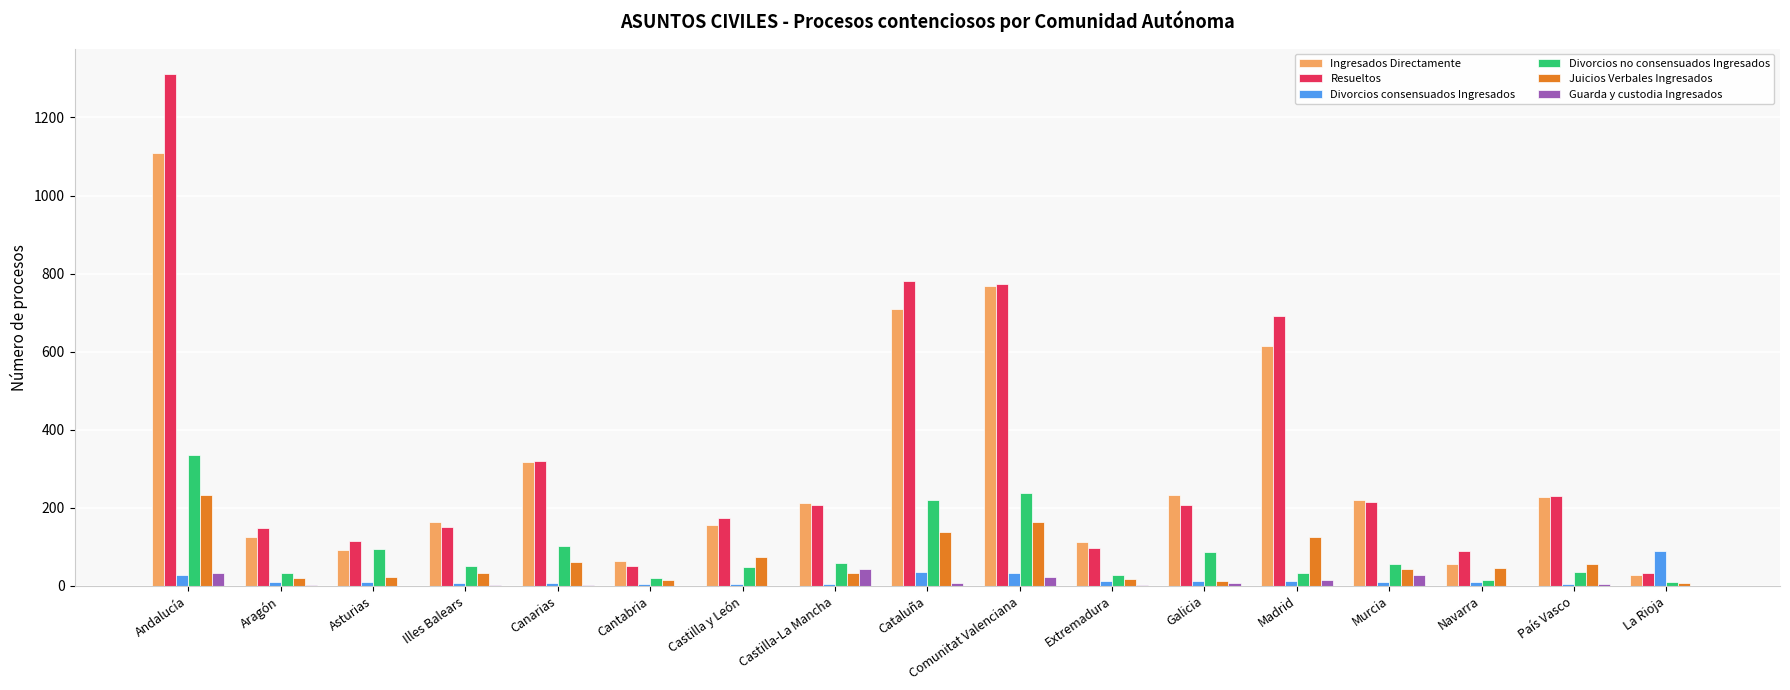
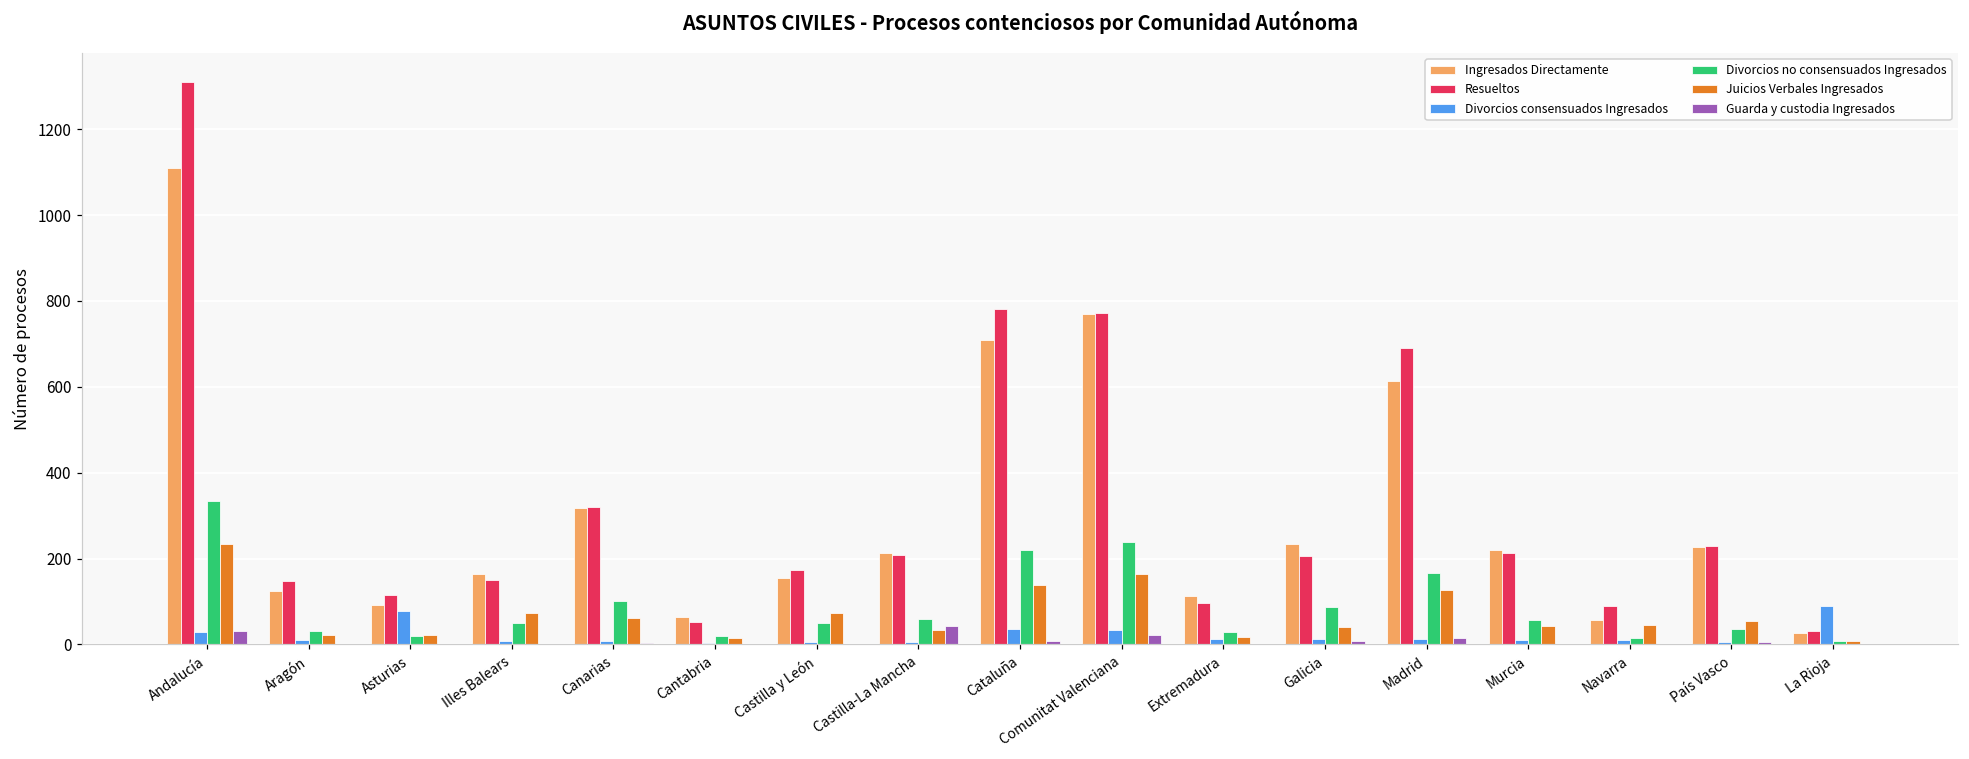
  {
    "Ingresados Directamente": {
      "Andalucía": 1110,
      "Aragón": 130,
      "Asturias": 90,
      "Illes Balears": 160,
      "Canarias": 320,
      "Cantabria": 60,
      "Castilla y León": 160,
      "Castilla-La Mancha": 210,
      "Cataluña": 710,
      "Comunitat Valenciana": 770,
      "Extremadura": 110,
      "Galicia": 230,
      "Madrid": 610,
      "Murcia": 220,
      "Navarra": 60,
      "País Vasco": 230,
      "La Rioja": 30
    },
    "Resueltos": {
      "Andalucía": 1310,
      "Aragón": 150,
      "Asturias": 120,
      "Illes Balears": 150,
      "Canarias": 320,
      "Cantabria": 50,
      "Castilla y León": 170,
      "Castilla-La Mancha": 210,
      "Cataluña": 780,
      "Comunitat Valenciana": 770,
      "Extremadura": 100,
      "Galicia": 210,
      "Madrid": 690,
      "Murcia": 210,
      "Navarra": 90,
      "País Vasco": 230,
      "La Rioja": 30
    },
    "Divorcios consensuados Ingresados": {
      "Andalucía": 30,
      "Aragón": 10,
-     "Asturias": 10,
+     "Asturias": 80,
      "Illes Balears": 10,
      "Canarias": 10,
      "Cataluña": 40,
      "Comunitat Valenciana": 30,
      "Extremadura": 10,
      "Galicia": 10,
      "Madrid": 10,
      "Murcia": 10,
      "Navarra": 10,
      "La Rioja": 90
    },
    "Divorcios no consensuados Ingresados": {
      "Andalucía": 340,
      "Aragón": 30,
-     "Asturias": 90,
+     "Asturias": 20,
      "Illes Balears": 50,
      "Canarias": 100,
      "Cantabria": 20,
      "Castilla y León": 50,
      "Castilla-La Mancha": 60,
      "Cataluña": 220,
      "Comunitat Valenciana": 240,
      "Extremadura": 30,
      "Galicia": 90,
-     "Madrid": 30,
+     "Madrid": 170,
      "Murcia": 60,
      "Navarra": 20,
      "País Vasco": 40,
      "La Rioja": 10
    },
    "Juicios Verbales Ingresados": {
      "Andalucía": 230,
      "Aragón": 20,
      "Asturias": 20,
-     "Illes Balears": 30,
+     "Illes Balears": 70,
      "Canarias": 60,
      "Cantabria": 20,
      "Castilla y León": 70,
      "Castilla-La Mancha": 30,
      "Cataluña": 140,
      "Comunitat Valenciana": 160,
      "Extremadura": 20,
-     "Galicia": 10,
+     "Galicia": 40,
      "Madrid": 130,
      "Murcia": 40,
      "Navarra": 50,
      "País Vasco": 60,
      "La Rioja": 10
    },
    "Guarda y custodia Ingresados": {
      "Andalucía": 30,
      "Asturias": 0,
      "Cantabria": 0,
      "Castilla y León": 0,
      "Castilla-La Mancha": 40,
      "Cataluña": 10,
      "Comunitat Valenciana": 20,
      "Galicia": 10,
      "Madrid": 20,
-     "Murcia": 30,
+     "Murcia": 0,
      "Navarra": 0,
      "La Rioja": 0
    }
  }
